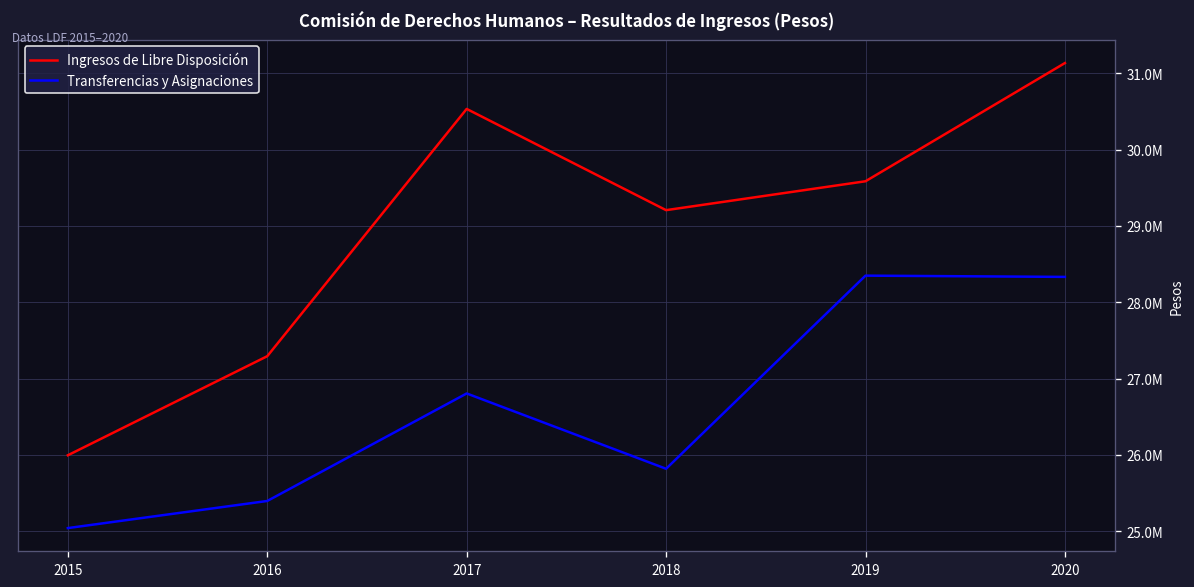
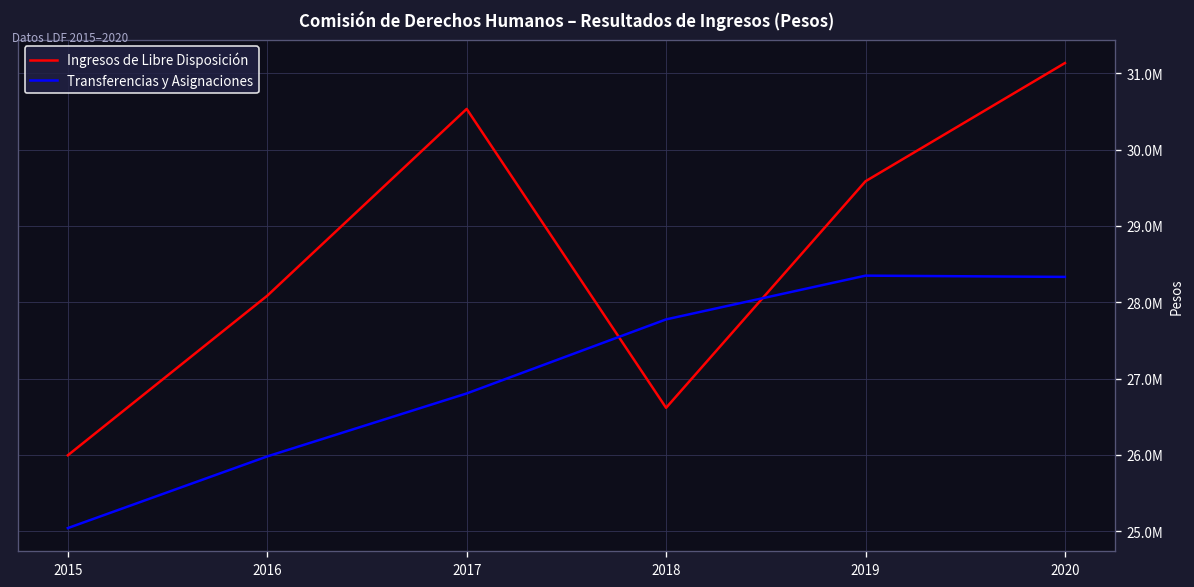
  {
    "Ingresos de Libre Disposición": {
      "2015": 26000000,
-     "2016": 27300000,
+     "2016": 28100000,
      "2017": 30500000,
-     "2018": 29200000,
+     "2018": 26600000,
      "2019": 29600000,
      "2020": 31100000
    },
    "Transferencias y Asignaciones": {
      "2015": 25000000,
-     "2016": 25400000,
+     "2016": 26000000,
      "2017": 26800000,
-     "2018": 25800000,
+     "2018": 27800000,
      "2019": 28300000,
      "2020": 28300000
    }
  }
